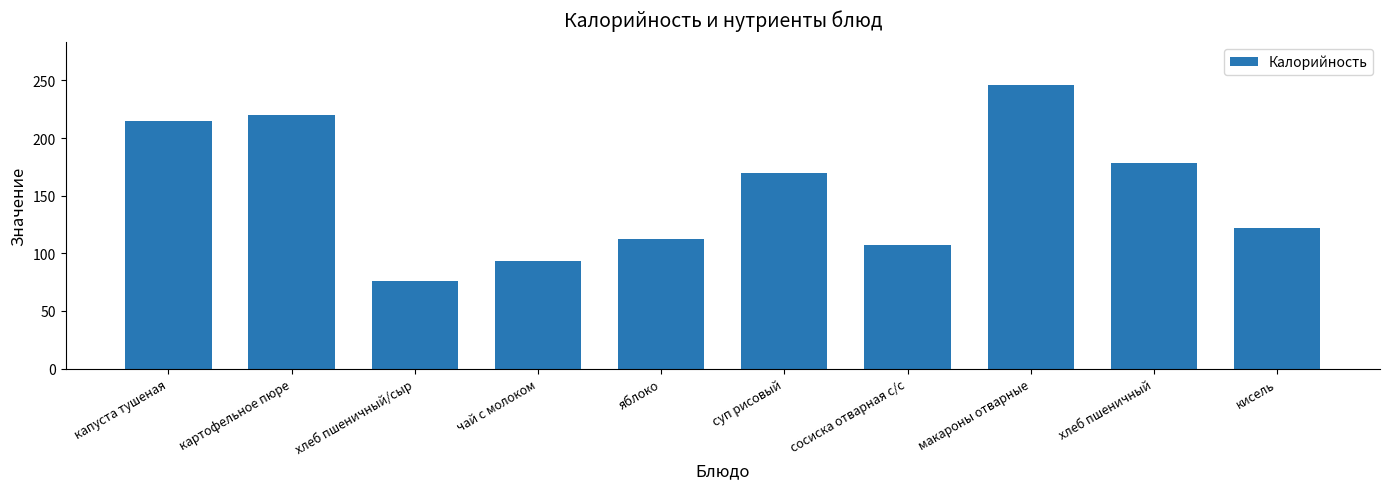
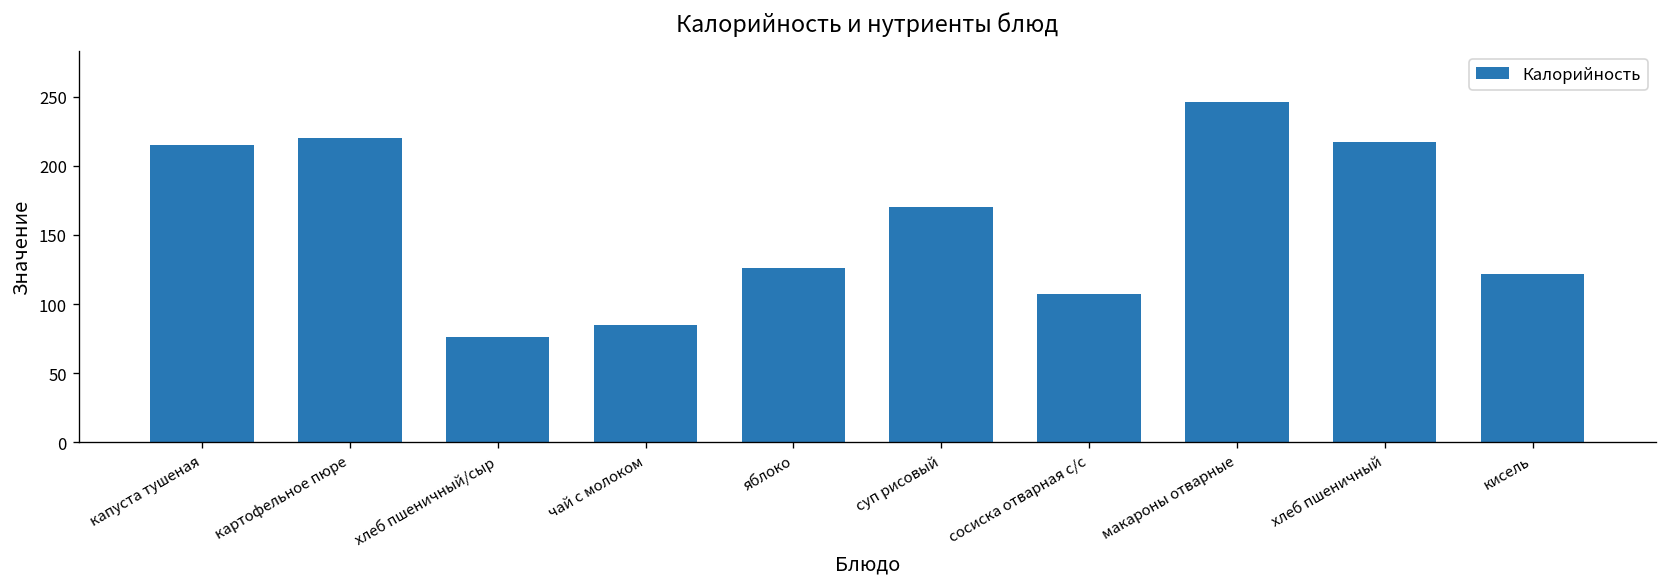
  {
    "капуста тушеная": 215,
    "картофельное пюре": 220,
    "хлеб пшеничный/сыр": 76,
-   "чай с молоком": 93,
-   "яблоко": 112,
+   "чай с молоком": 85,
+   "яблоко": 126,
    "суп рисовый": 170,
    "сосиска отварная с/с": 107,
    "макароны отварные": 246,
-   "хлеб пшеничный": 178,
+   "хлеб пшеничный": 217,
    "кисель": 122
  }
